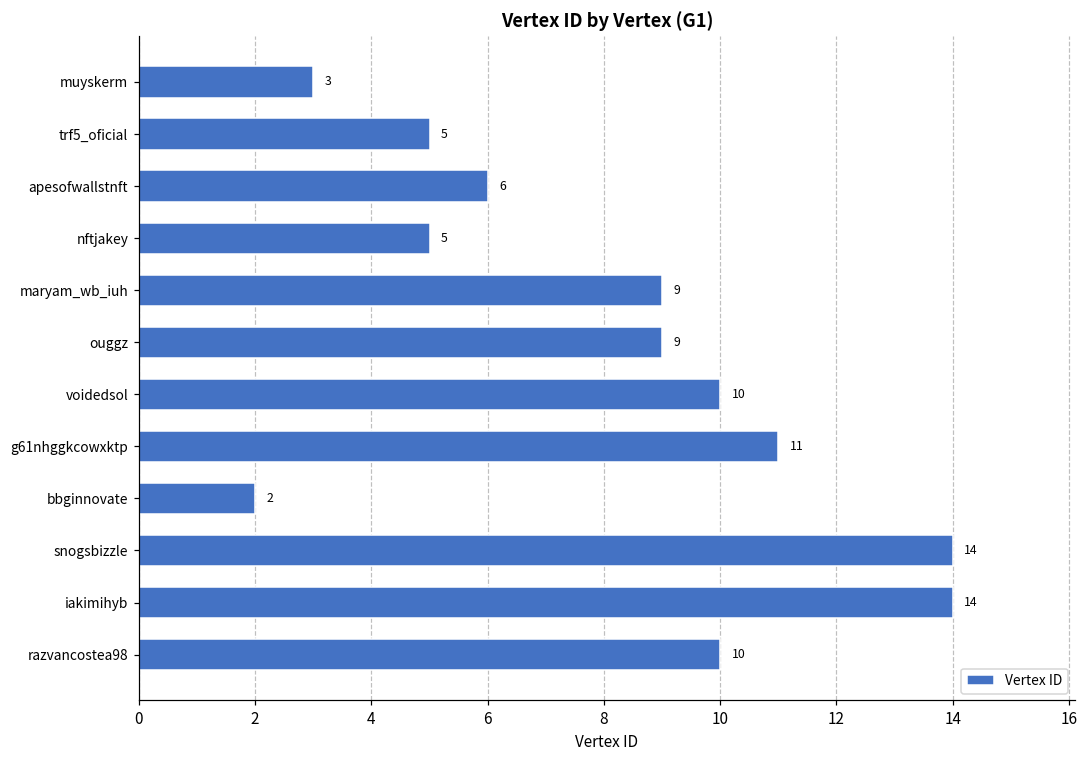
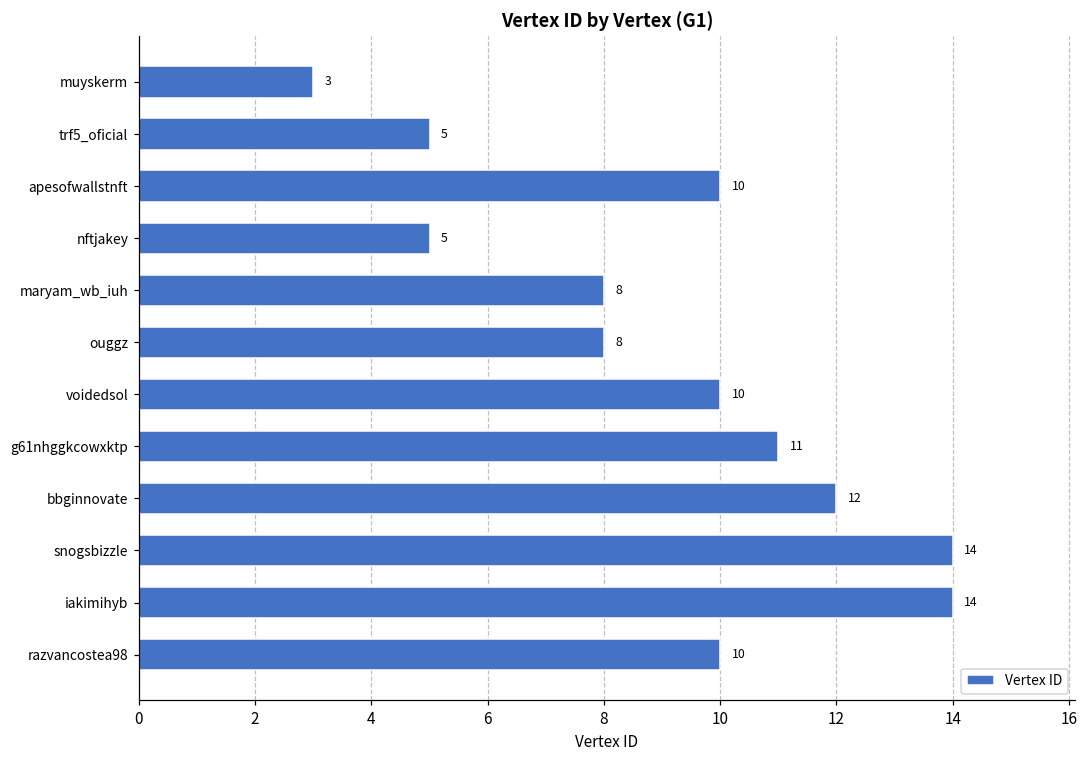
  {
    "muyskerm": 3,
    "trf5_oficial": 5,
-   "apesofwallstnft": 6,
+   "apesofwallstnft": 10,
    "nftjakey": 5,
-   "maryam_wb_iuh": 9,
-   "ouggz": 9,
+   "maryam_wb_iuh": 8,
+   "ouggz": 8,
    "voidedsol": 10,
    "g61nhggkcowxktp": 11,
-   "bbginnovate": 2,
+   "bbginnovate": 12,
    "snogsbizzle": 14,
    "iakimihyb": 14,
    "razvancostea98": 10
  }
